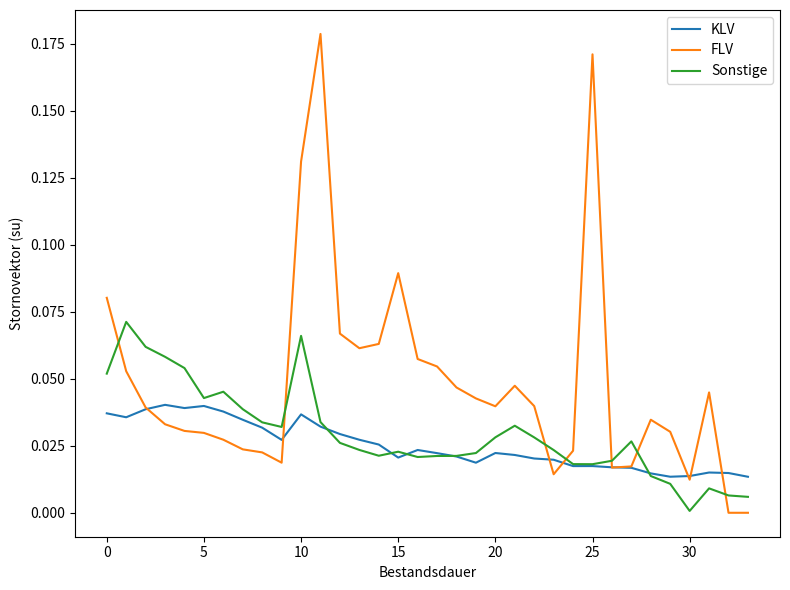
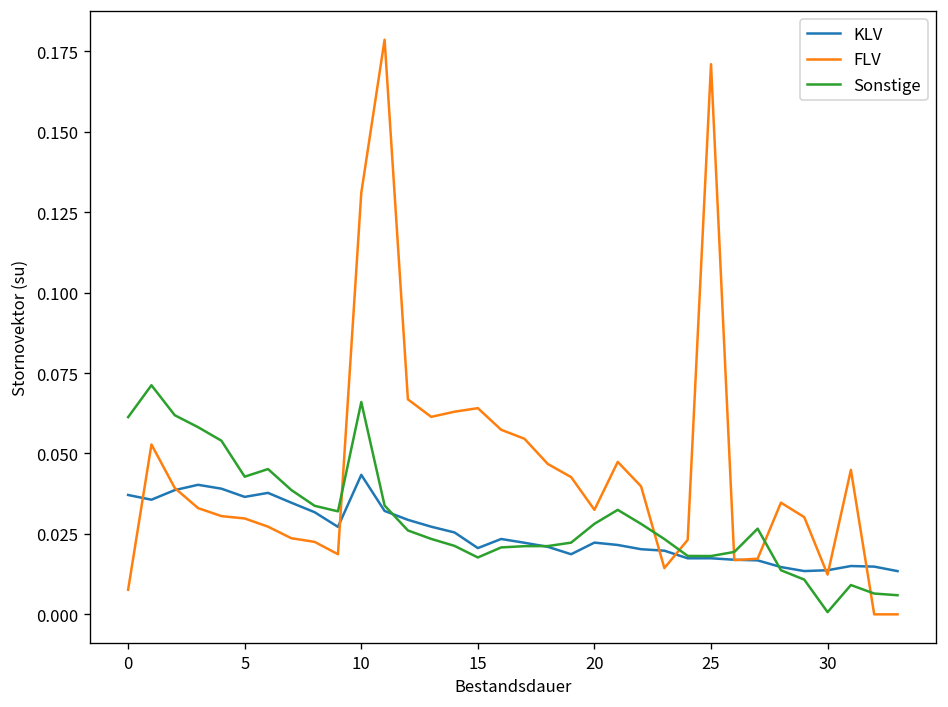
  {
    "KLV": {
      "0": 0.037,
-     "5": 0.040,
-     "10": 0.037,
+     "5": 0.037,
+     "10": 0.043,
      "15": 0.021,
      "20": 0.022,
      "30": 0.014
    },
    "FLV": {
-     "0": 0.080,
+     "0": 0.008,
      "5": 0.030,
      "10": 0.131,
-     "15": 0.089,
-     "20": 0.040,
+     "15": 0.064,
+     "20": 0.032,
      "25": 0.171,
      "30": 0.012
    },
    "Sonstige": {
-     "0": 0.052,
+     "0": 0.061,
      "5": 0.043,
      "10": 0.066,
-     "15": 0.023,
+     "15": 0.018,
      "20": 0.028,
      "30": 0.001
    }
  }
